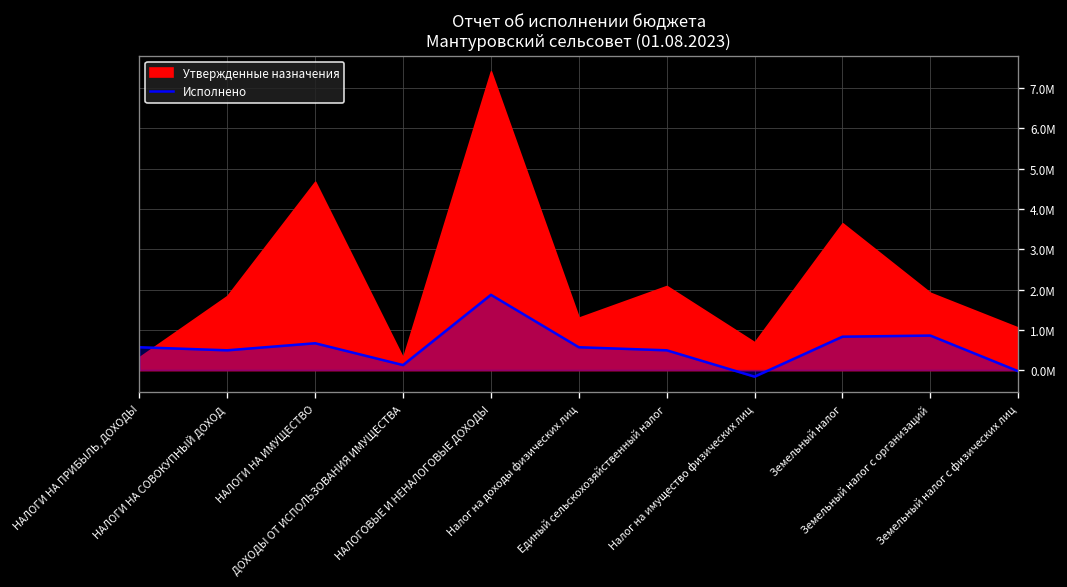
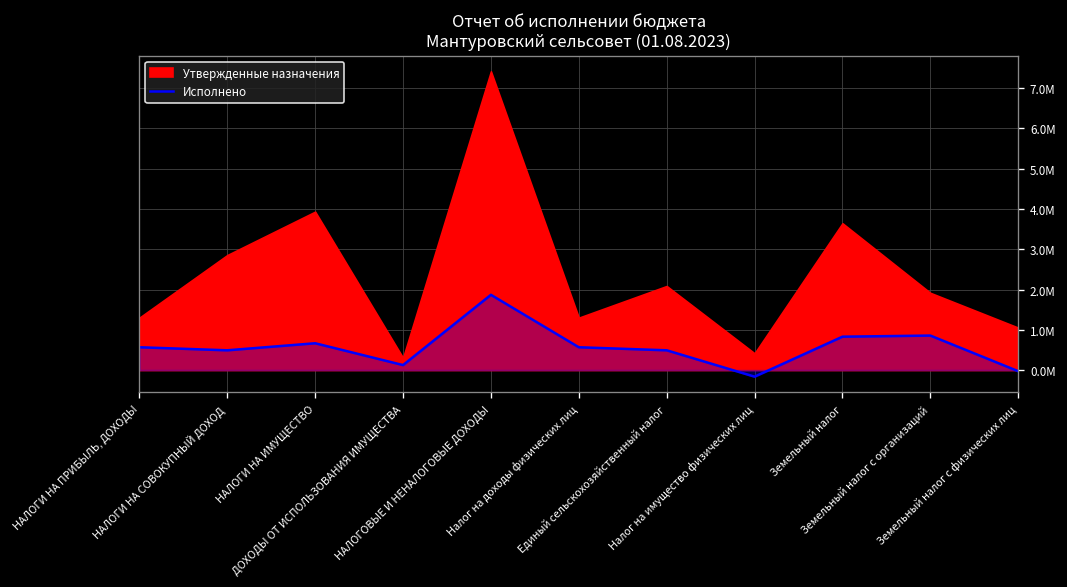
  {
    "Утвержденные назначения": {
-     "НАЛОГИ НА ПРИБЫЛЬ, ДОХОДЫ": 300000,
-     "НАЛОГИ НА СОВОКУПНЫЙ ДОХОД": 1800000,
-     "НАЛОГИ НА ИМУЩЕСТВО": 4700000,
+     "НАЛОГИ НА ПРИБЫЛЬ, ДОХОДЫ": 1300000,
+     "НАЛОГИ НА СОВОКУПНЫЙ ДОХОД": 2900000,
+     "НАЛОГИ НА ИМУЩЕСТВО": 3900000,
      "ДОХОДЫ ОТ ИСПОЛЬЗОВАНИЯ ИМУЩЕСТВА": 300000,
      "НАЛОГОВЫЕ И НЕНАЛОГОВЫЕ ДОХОДЫ": 7400000,
      "Налог на доходы физических лиц": 1300000,
      "Единый сельскохозяйственный налог": 2100000,
-     "Налог на имущество физических лиц": 700000,
+     "Налог на имущество физических лиц": 400000,
      "Земельный налог": 3600000,
      "Земельный налог с организаций": 1900000,
      "Земельный налог с физических лиц": 1100000
    }
  }
